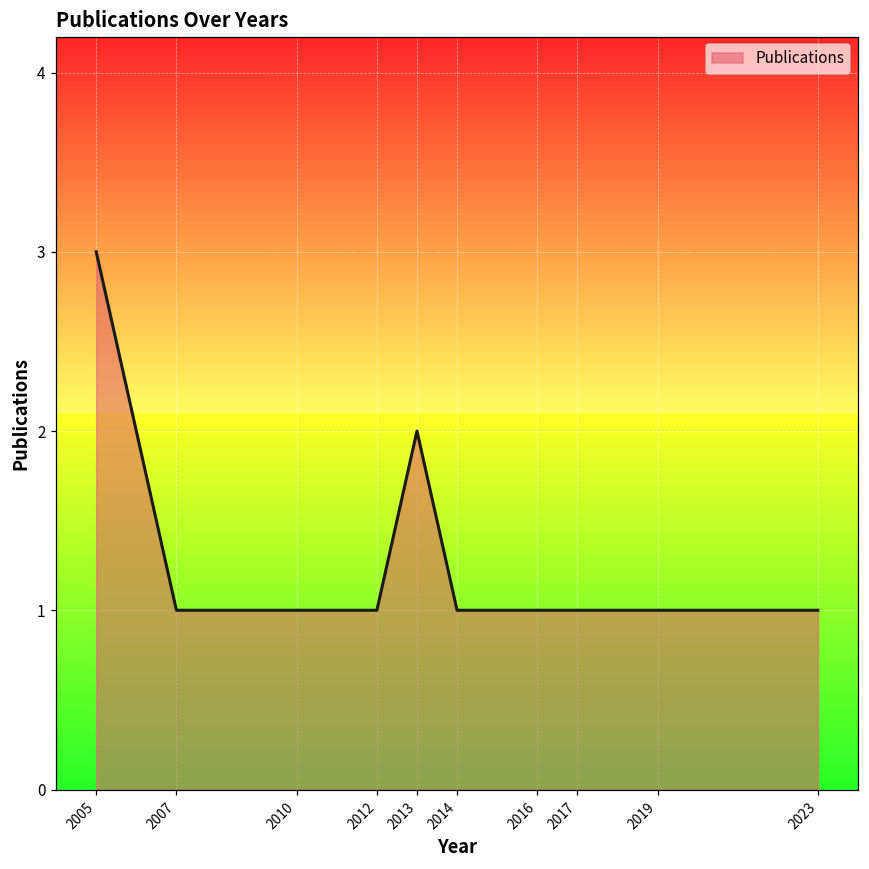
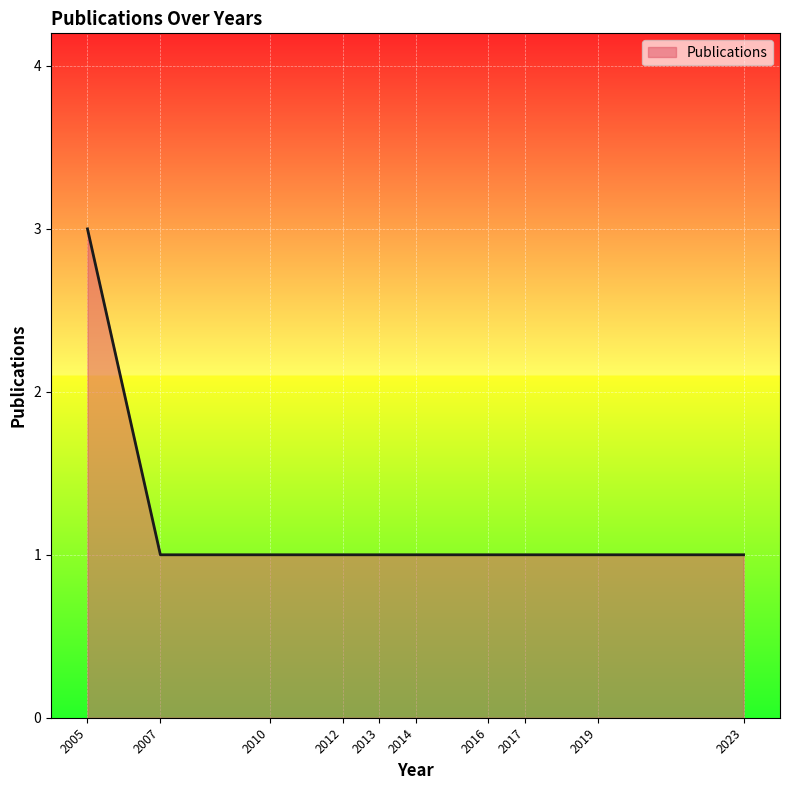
  {
    "2005": 3,
    "2007": 1,
    "2010": 1,
    "2012": 1,
-   "2013": 2,
+   "2013": 1,
    "2014": 1,
    "2016": 1,
    "2017": 1,
    "2019": 1,
    "2023": 1
  }
